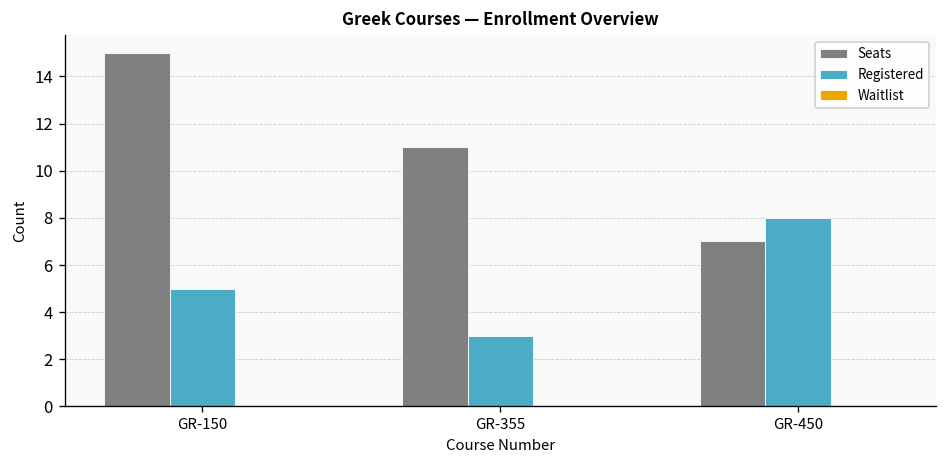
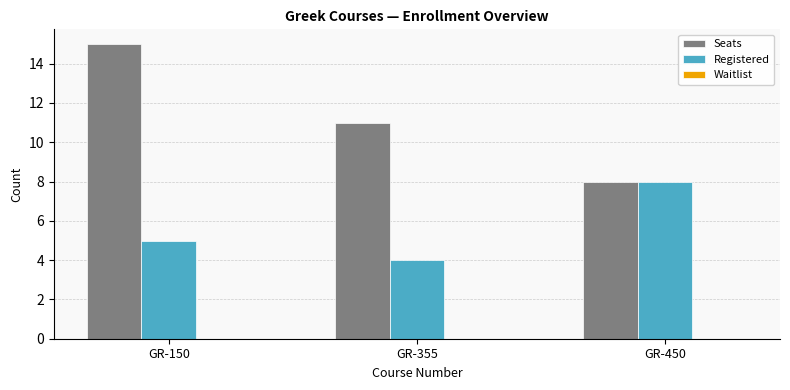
  {
    "Seats": {
      "GR-150": 15,
      "GR-355": 11,
-     "GR-450": 7
+     "GR-450": 8
    },
    "Registered": {
      "GR-150": 5,
-     "GR-355": 3,
+     "GR-355": 4,
      "GR-450": 8
    },
    "Waitlist": {
      "GR-150": 0,
      "GR-355": 0,
      "GR-450": 0
    }
  }
